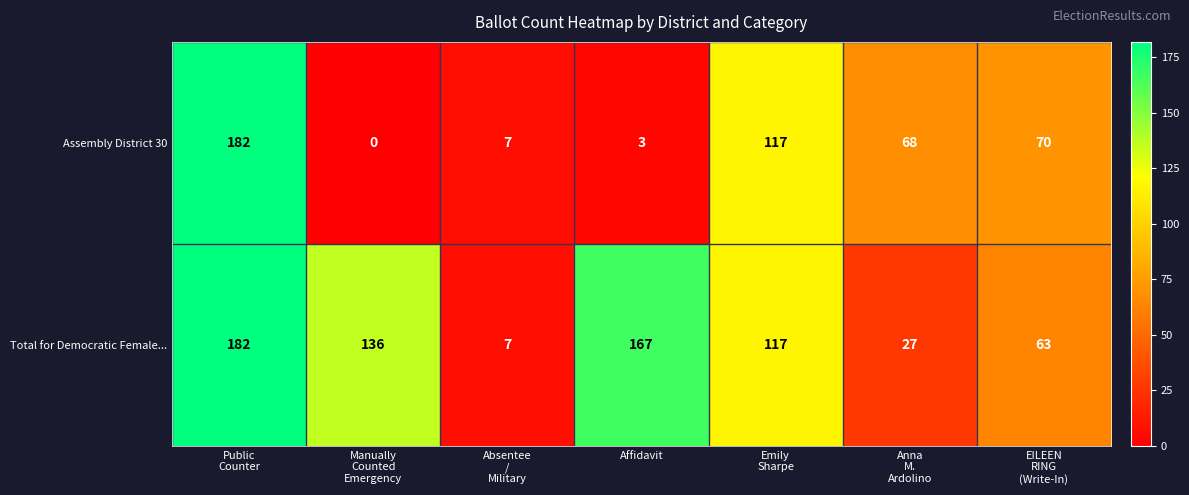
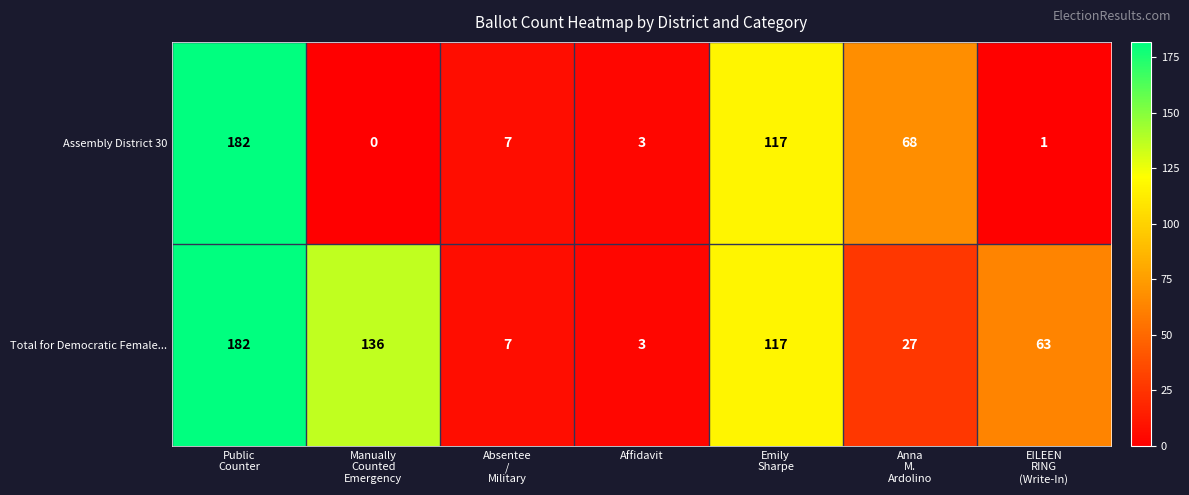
  {
    "Assembly District 30": {
      "Public Counter": 182,
      "Manually Counted Emergency": 0,
      "Absentee / Military": 7,
      "Affidavit": 3,
      "Emily Sharpe": 117,
      "Anna M. Ardolino": 68,
-     "EILEEN RING (Write-In)": 70
+     "EILEEN RING (Write-In)": 1
    },
    "Total for Democratic Female...": {
      "Public Counter": 182,
      "Manually Counted Emergency": 136,
      "Absentee / Military": 7,
-     "Affidavit": 167,
+     "Affidavit": 3,
      "Emily Sharpe": 117,
      "Anna M. Ardolino": 27,
      "EILEEN RING (Write-In)": 63
    }
  }
